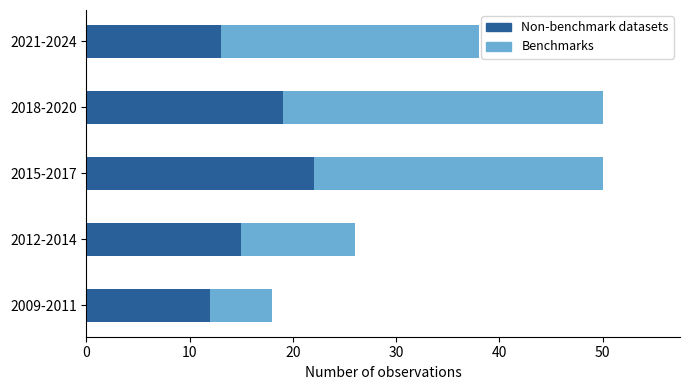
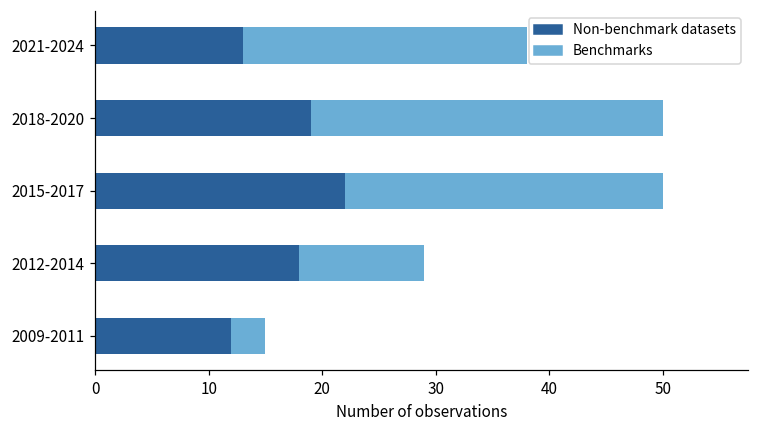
  {
    "Non-benchmark datasets": {
      "2021-2024": 13,
      "2018-2020": 19,
      "2015-2017": 22,
-     "2012-2014": 15,
+     "2012-2014": 18,
      "2009-2011": 12
    },
    "Benchmarks": {
      "2021-2024": 25,
      "2018-2020": 31,
      "2015-2017": 28,
      "2012-2014": 11,
-     "2009-2011": 6
+     "2009-2011": 3
    }
  }
